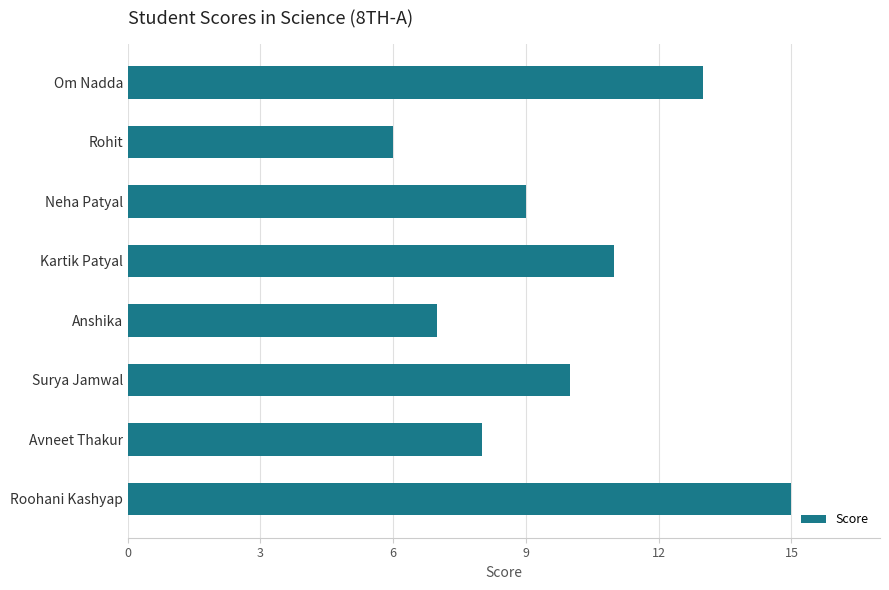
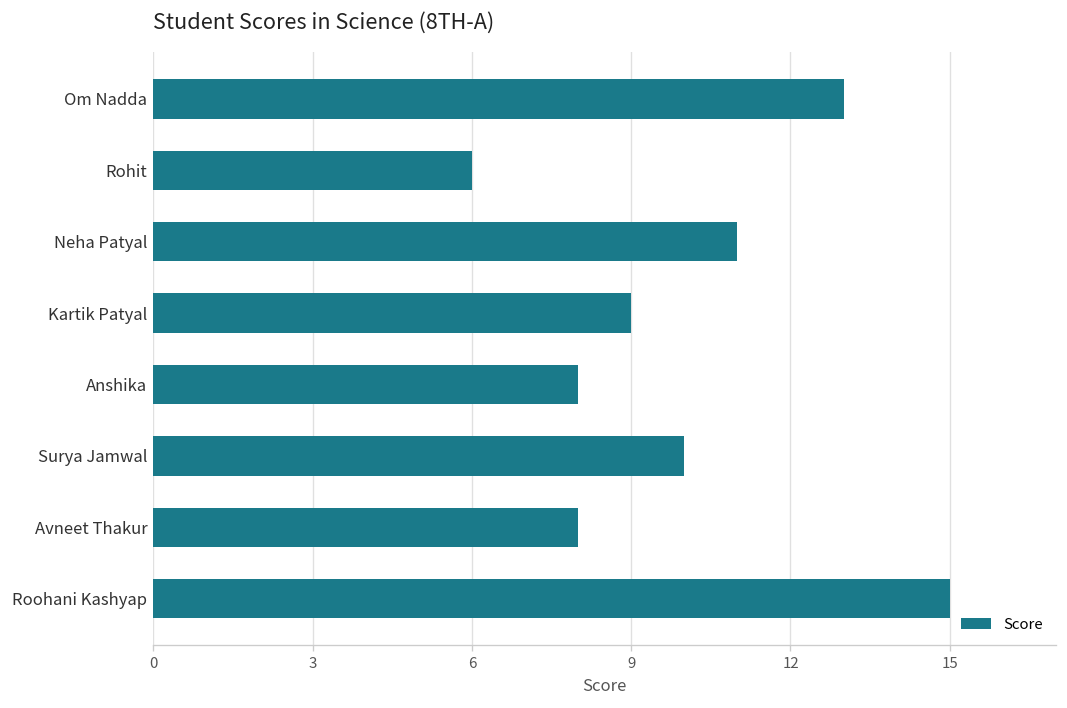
  {
    "Om Nadda": 13,
    "Rohit": 6,
-   "Neha Patyal": 9,
-   "Kartik Patyal": 11,
-   "Anshika": 7,
+   "Neha Patyal": 11,
+   "Kartik Patyal": 9,
+   "Anshika": 8,
    "Surya Jamwal": 10,
    "Avneet Thakur": 8,
    "Roohani Kashyap": 15
  }
